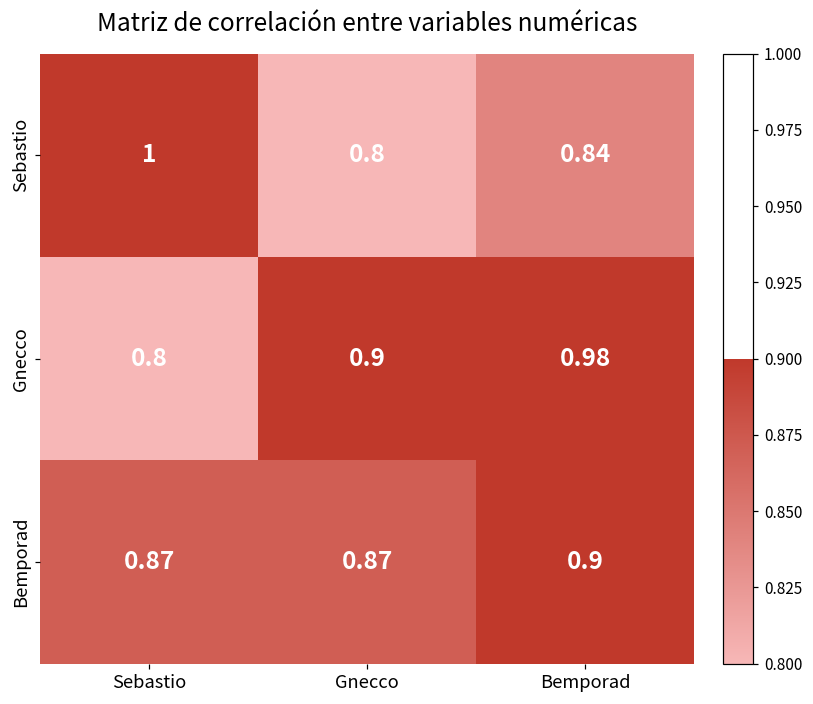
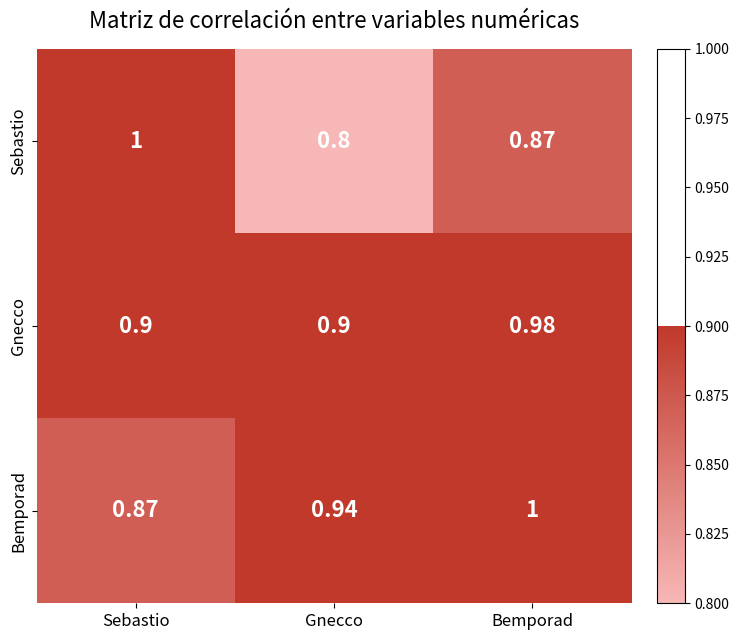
  {
    "Sebastio": {
      "Sebastio": 1,
      "Gnecco": 0.8,
-     "Bemporad": 0.84
+     "Bemporad": 0.87
    },
    "Gnecco": {
-     "Sebastio": 0.8,
+     "Sebastio": 0.9,
      "Gnecco": 0.9,
      "Bemporad": 0.98
    },
    "Bemporad": {
      "Sebastio": 0.87,
-     "Gnecco": 0.87,
-     "Bemporad": 0.9
+     "Gnecco": 0.94,
+     "Bemporad": 1
    }
  }
